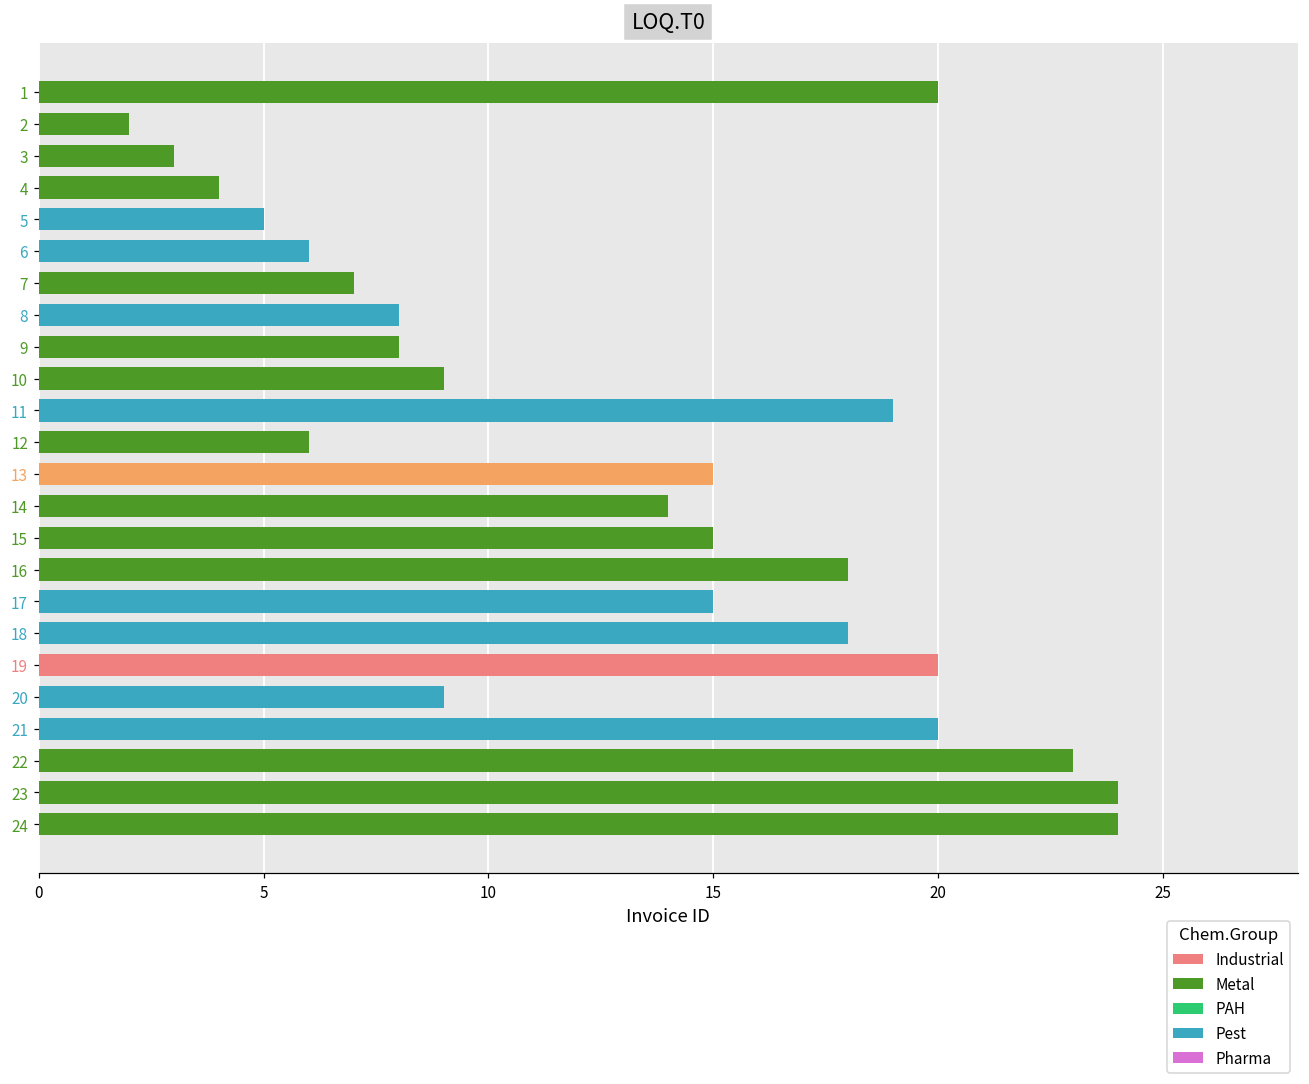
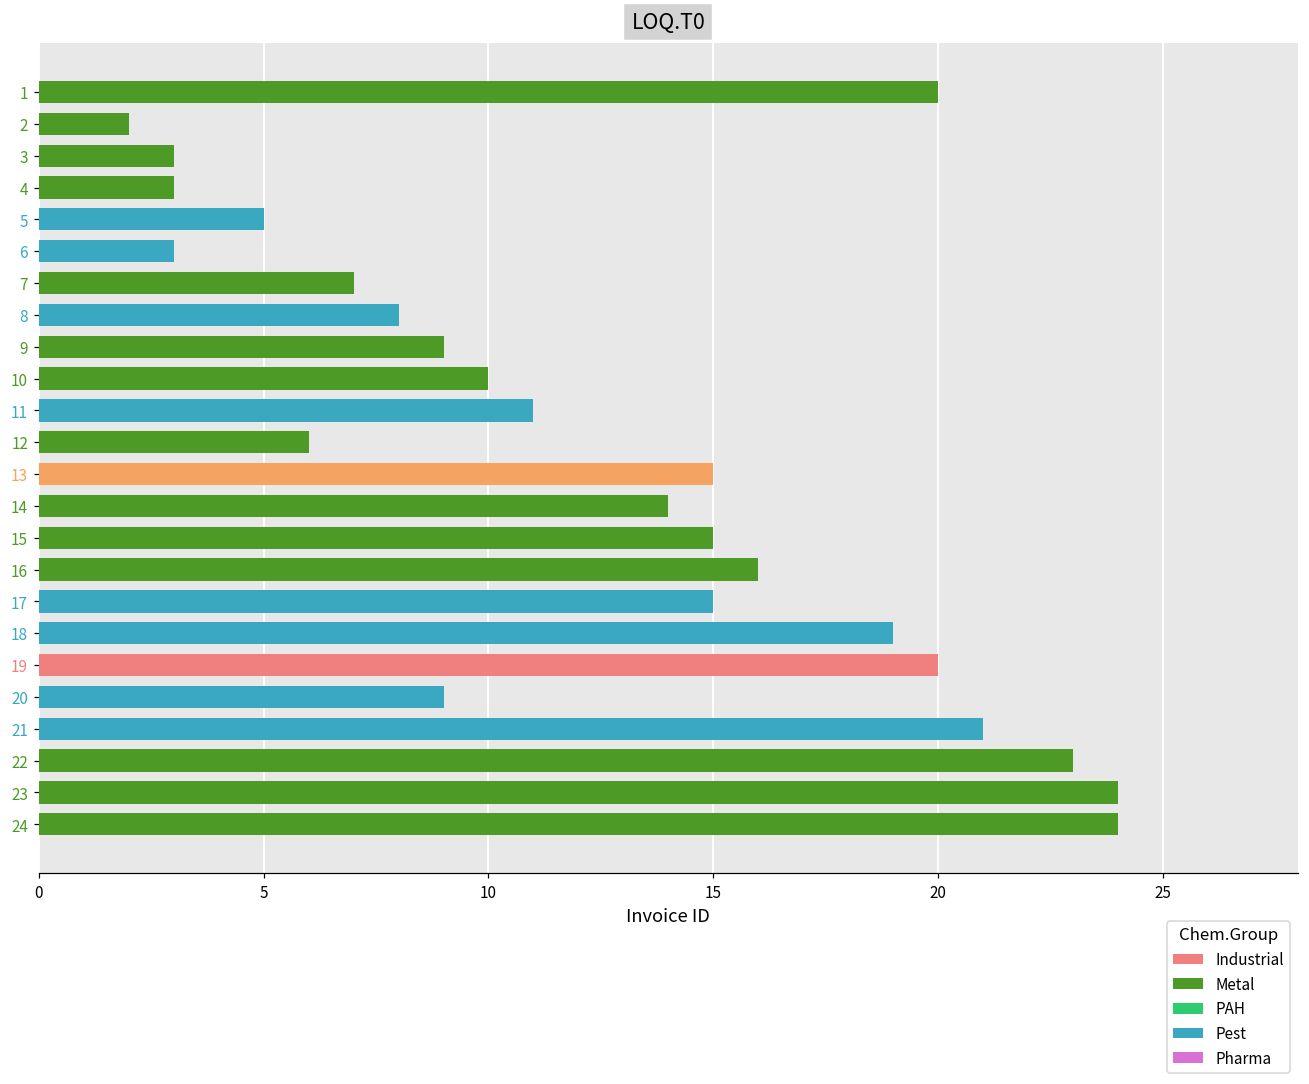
  {
    "1": 20,
    "2": 2,
    "3": 3,
-   "4": 4,
+   "4": 3,
    "5": 5,
-   "6": 6,
+   "6": 3,
    "7": 7,
    "8": 8,
-   "9": 8,
-   "10": 9,
-   "11": 19,
+   "9": 9,
+   "10": 10,
+   "11": 11,
    "12": 6,
    "13": 15,
    "14": 14,
    "15": 15,
-   "16": 18,
+   "16": 16,
    "17": 15,
-   "18": 18,
+   "18": 19,
    "19": 20,
    "20": 9,
-   "21": 20,
+   "21": 21,
    "22": 23,
    "23": 24,
    "24": 24
  }
